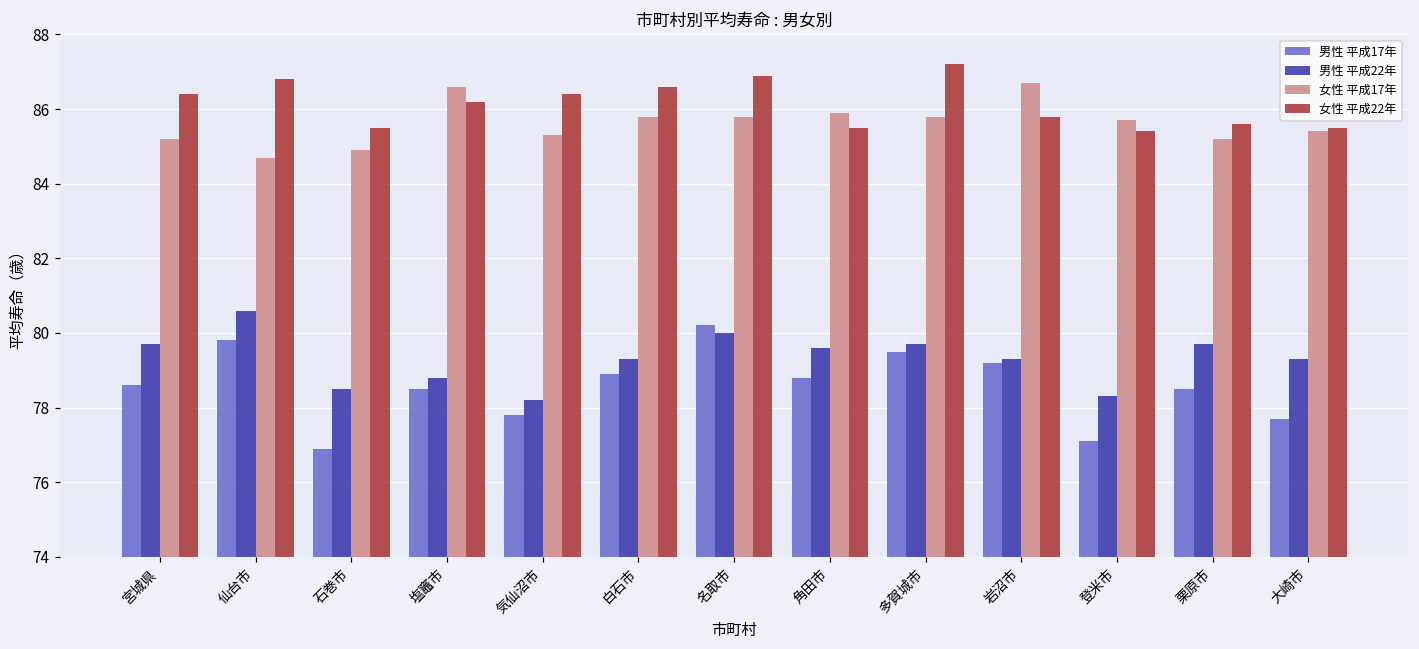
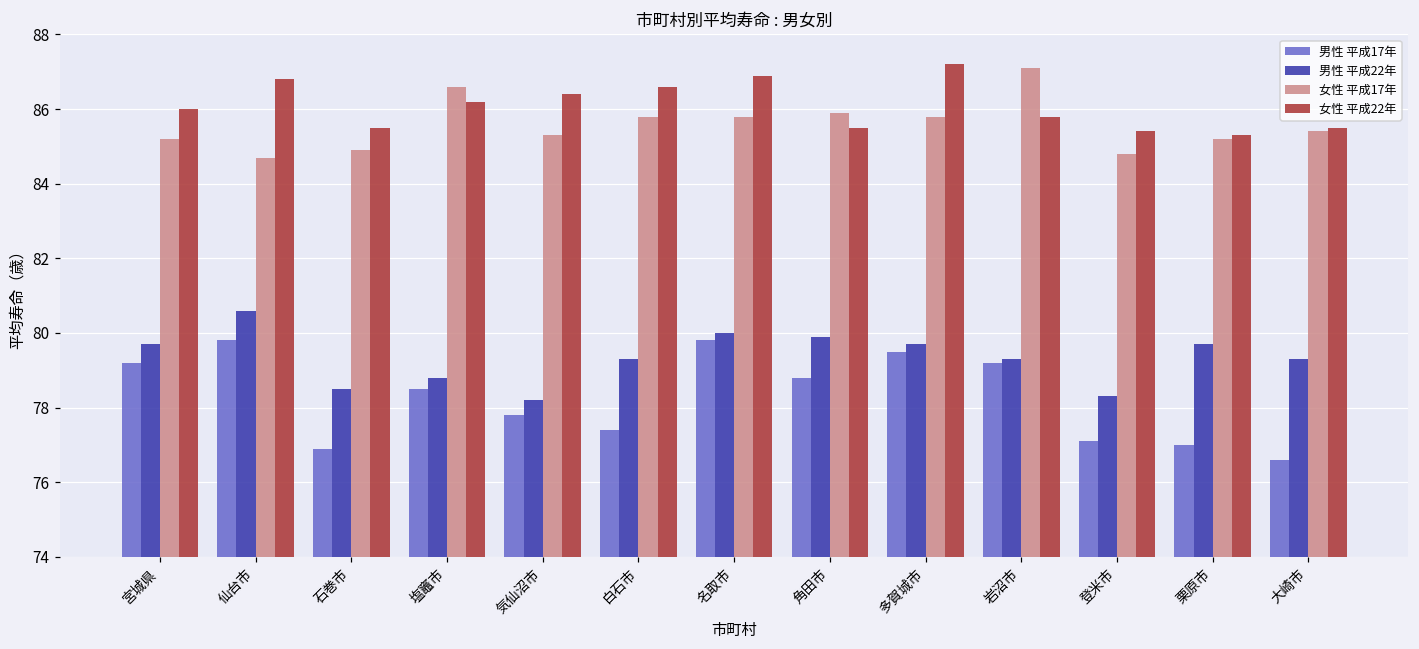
  {
    "男性 平成17年": {
-     "宮城県": 78.6,
+     "宮城県": 79.2,
      "仙台市": 79.8,
      "石巻市": 76.9,
      "塩竈市": 78.5,
      "気仙沼市": 77.8,
-     "白石市": 78.9,
-     "名取市": 80.2,
+     "白石市": 77.4,
+     "名取市": 79.8,
      "角田市": 78.8,
      "多賀城市": 79.5,
      "岩沼市": 79.2,
      "登米市": 77.1,
-     "栗原市": 78.5,
-     "大崎市": 77.7
+     "栗原市": 77.0,
+     "大崎市": 76.6
    },
    "男性 平成22年": {
      "宮城県": 79.7,
      "仙台市": 80.6,
      "石巻市": 78.5,
      "塩竈市": 78.8,
      "気仙沼市": 78.2,
      "白石市": 79.3,
      "名取市": 80.0,
-     "角田市": 79.6,
+     "角田市": 79.9,
      "多賀城市": 79.7,
      "岩沼市": 79.3,
      "登米市": 78.3,
      "栗原市": 79.7,
      "大崎市": 79.3
    },
    "女性 平成17年": {
      "宮城県": 85.2,
      "仙台市": 84.7,
      "石巻市": 84.9,
      "塩竈市": 86.6,
      "気仙沼市": 85.3,
      "白石市": 85.8,
      "名取市": 85.8,
      "角田市": 85.9,
      "多賀城市": 85.8,
-     "岩沼市": 86.7,
-     "登米市": 85.7,
+     "岩沼市": 87.1,
+     "登米市": 84.8,
      "栗原市": 85.2,
      "大崎市": 85.4
    },
    "女性 平成22年": {
-     "宮城県": 86.4,
+     "宮城県": 86.0,
      "仙台市": 86.8,
      "石巻市": 85.5,
      "塩竈市": 86.2,
      "気仙沼市": 86.4,
      "白石市": 86.6,
      "名取市": 86.9,
      "角田市": 85.5,
      "多賀城市": 87.2,
      "岩沼市": 85.8,
      "登米市": 85.4,
-     "栗原市": 85.6,
+     "栗原市": 85.3,
      "大崎市": 85.5
    }
  }
